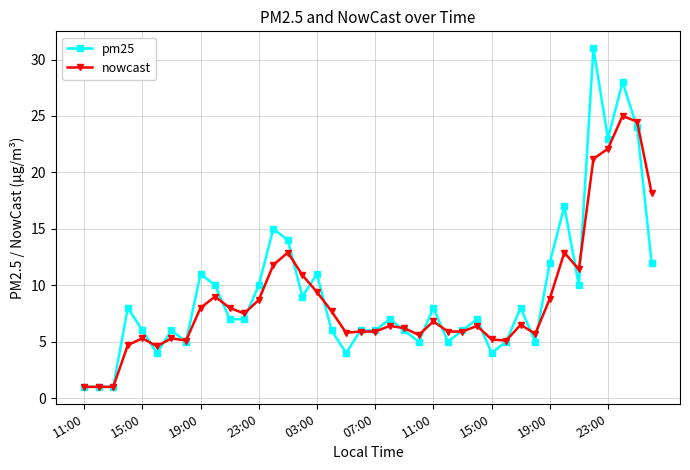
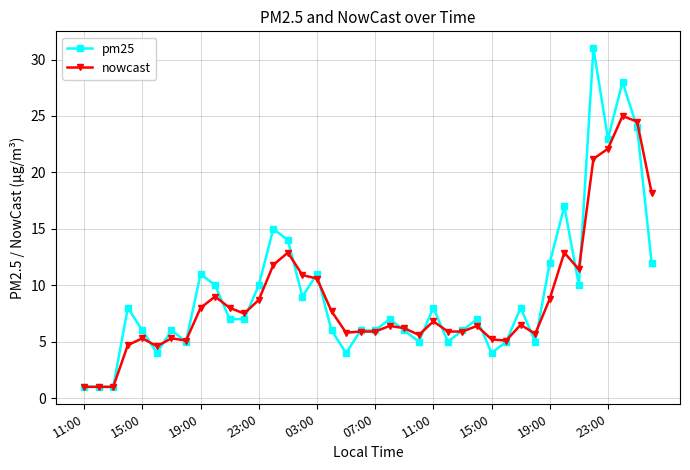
  {
    "pm25": {
      "03:00": 11.0
    },
    "nowcast": {
-     "03:00": 9.4
+     "03:00": 10.6
    }
  }
